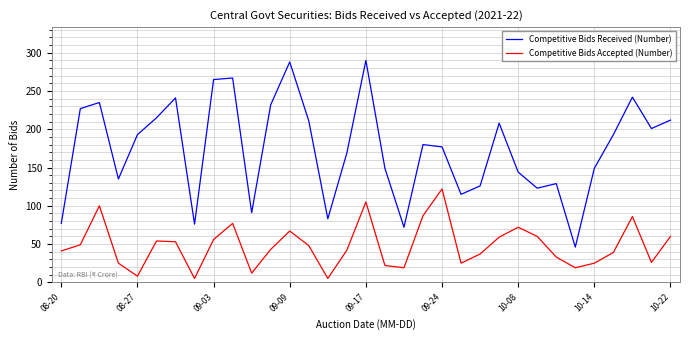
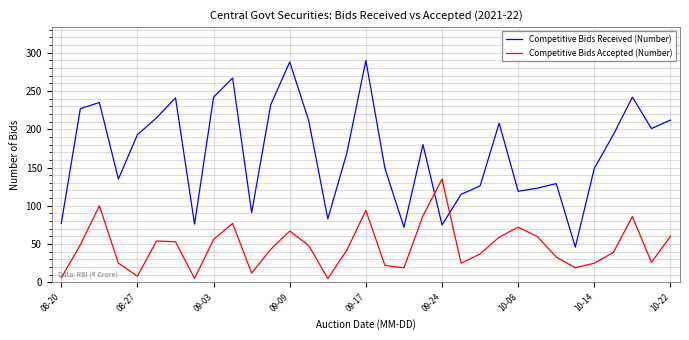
  {
    "Competitive Bids Received (Number)": {
      "08-20": 80,
      "08-27": 190,
-     "09-03": 270,
+     "09-03": 240,
      "09-09": 290,
      "09-17": 290,
-     "09-24": 180,
-     "10-08": 140,
+     "09-24": 80,
+     "10-08": 120,
      "10-14": 150,
      "10-22": 210
    },
    "Competitive Bids Accepted (Number)": {
-     "08-20": 40,
+     "08-20": 10,
      "08-27": 10,
      "09-03": 60,
      "09-09": 70,
-     "09-17": 110,
-     "09-24": 120,
+     "09-17": 90,
+     "09-24": 140,
      "10-08": 70,
      "10-14": 30,
      "10-22": 60
    }
  }
